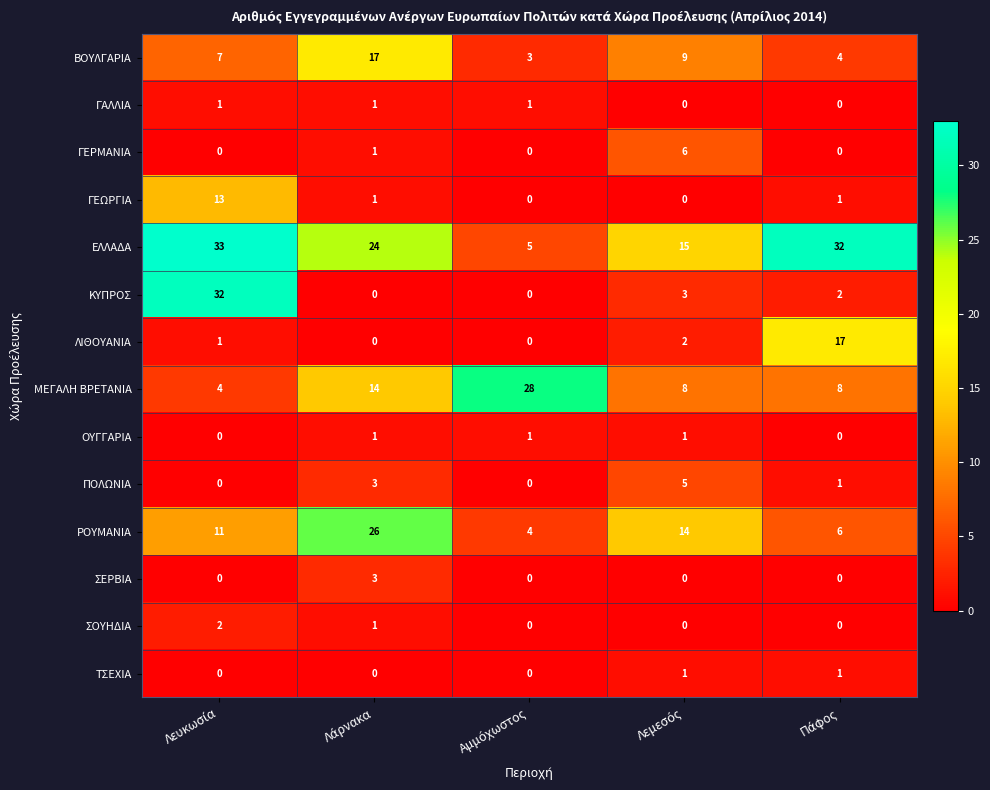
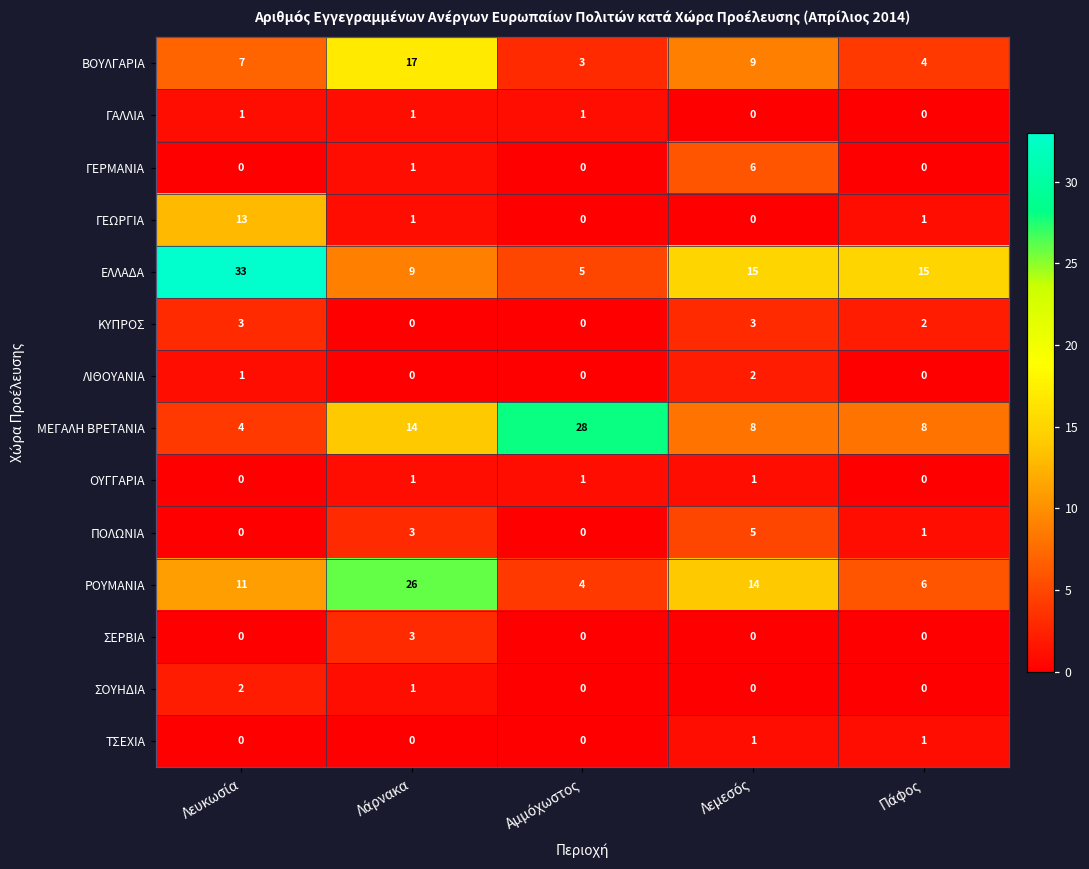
  {
    "ΒΟΥΛΓΑΡΙΑ": {
      "Λευκωσία": 7,
      "Λάρνακα": 17,
      "Αμμόχωστος": 3,
      "Λεμεσός": 9,
      "Πάφος": 4
    },
    "ΓΑΛΛΙΑ": {
      "Λευκωσία": 1,
      "Λάρνακα": 1,
      "Αμμόχωστος": 1,
      "Λεμεσός": 0,
      "Πάφος": 0
    },
    "ΓΕΡΜΑΝΙΑ": {
      "Λευκωσία": 0,
      "Λάρνακα": 1,
      "Αμμόχωστος": 0,
      "Λεμεσός": 6,
      "Πάφος": 0
    },
    "ΓΕΩΡΓΙΑ": {
      "Λευκωσία": 13,
      "Λάρνακα": 1,
      "Αμμόχωστος": 0,
      "Λεμεσός": 0,
      "Πάφος": 1
    },
    "ΕΛΛΑΔΑ": {
      "Λευκωσία": 33,
-     "Λάρνακα": 24,
+     "Λάρνακα": 9,
      "Αμμόχωστος": 5,
      "Λεμεσός": 15,
-     "Πάφος": 32
+     "Πάφος": 15
    },
    "ΚΥΠΡΟΣ": {
-     "Λευκωσία": 32,
+     "Λευκωσία": 3,
      "Λάρνακα": 0,
      "Αμμόχωστος": 0,
      "Λεμεσός": 3,
      "Πάφος": 2
    },
    "ΛΙΘΟΥΑΝΙΑ": {
      "Λευκωσία": 1,
      "Λάρνακα": 0,
      "Αμμόχωστος": 0,
      "Λεμεσός": 2,
-     "Πάφος": 17
+     "Πάφος": 0
    },
    "ΜΕΓΑΛΗ ΒΡΕΤΑΝΙΑ": {
      "Λευκωσία": 4,
      "Λάρνακα": 14,
      "Αμμόχωστος": 28,
      "Λεμεσός": 8,
      "Πάφος": 8
    },
    "ΟΥΓΓΑΡΙΑ": {
      "Λευκωσία": 0,
      "Λάρνακα": 1,
      "Αμμόχωστος": 1,
      "Λεμεσός": 1,
      "Πάφος": 0
    },
    "ΠΟΛΩΝΙΑ": {
      "Λευκωσία": 0,
      "Λάρνακα": 3,
      "Αμμόχωστος": 0,
      "Λεμεσός": 5,
      "Πάφος": 1
    },
    "ΡΟΥΜΑΝΙΑ": {
      "Λευκωσία": 11,
      "Λάρνακα": 26,
      "Αμμόχωστος": 4,
      "Λεμεσός": 14,
      "Πάφος": 6
    },
    "ΣΕΡΒΙΑ": {
      "Λευκωσία": 0,
      "Λάρνακα": 3,
      "Αμμόχωστος": 0,
      "Λεμεσός": 0,
      "Πάφος": 0
    },
    "ΣΟΥΗΔΙΑ": {
      "Λευκωσία": 2,
      "Λάρνακα": 1,
      "Αμμόχωστος": 0,
      "Λεμεσός": 0,
      "Πάφος": 0
    },
    "ΤΣΕΧΙΑ": {
      "Λευκωσία": 0,
      "Λάρνακα": 0,
      "Αμμόχωστος": 0,
      "Λεμεσός": 1,
      "Πάφος": 1
    }
  }
